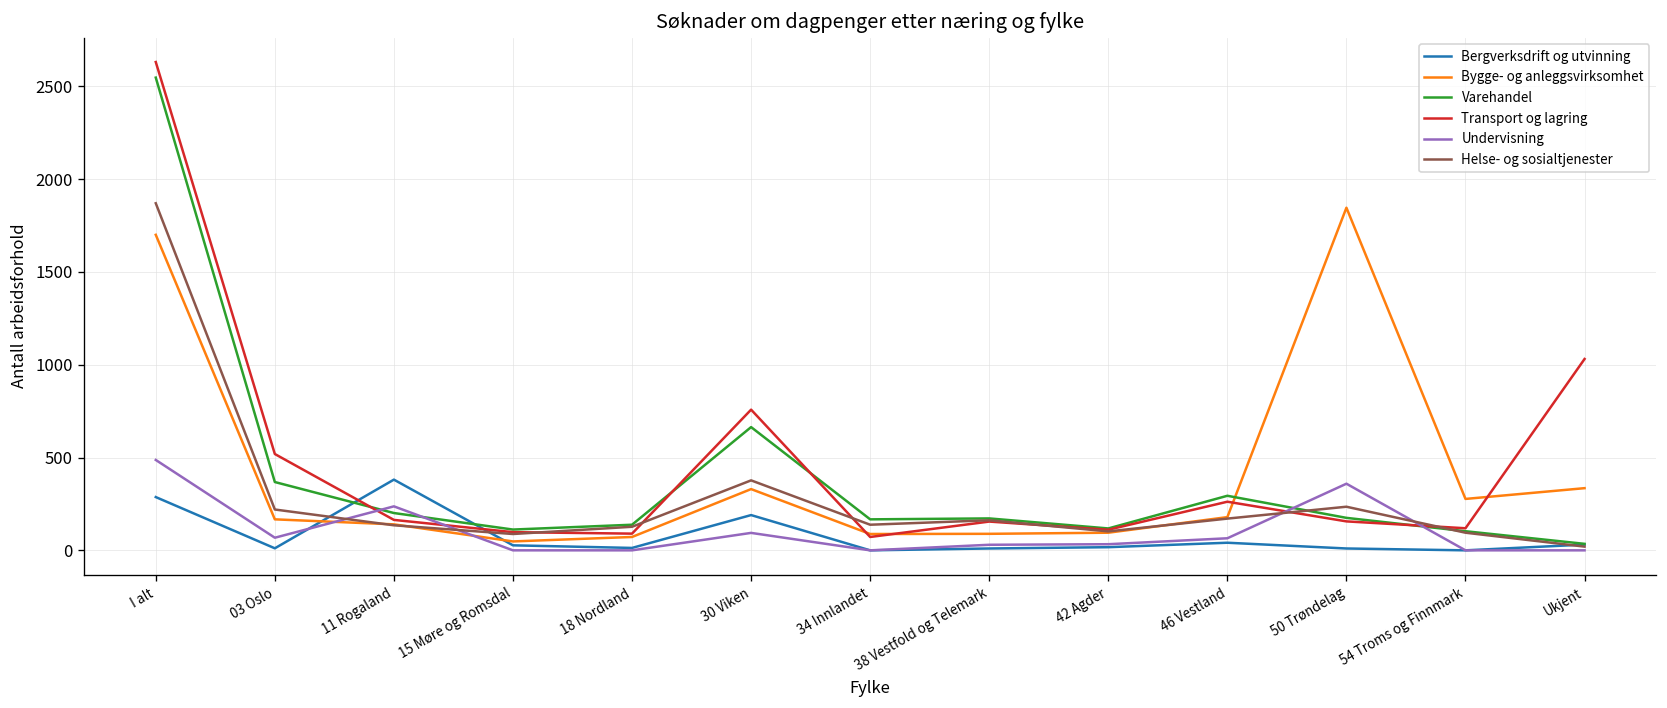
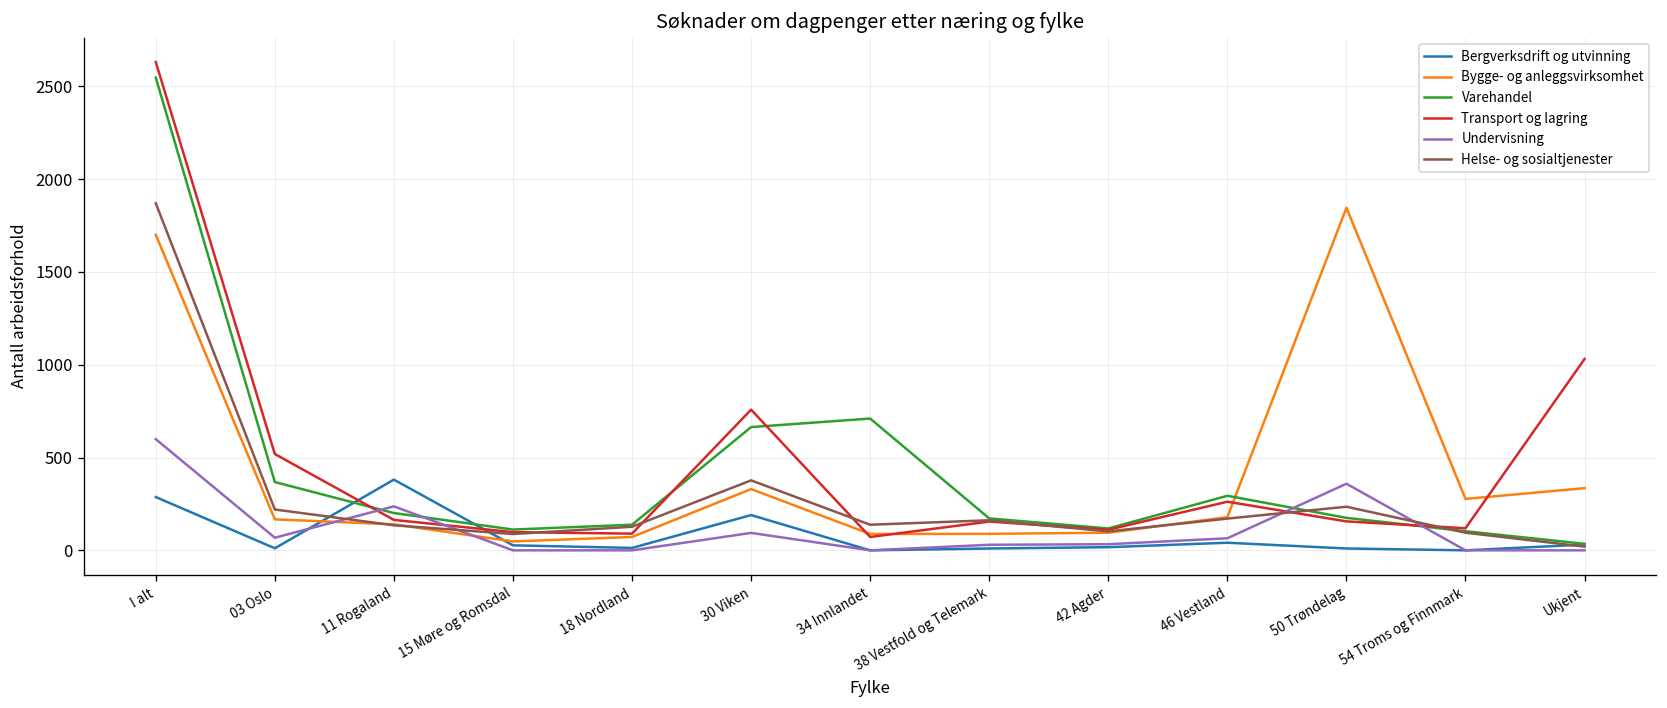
  {
    "Bergverksdrift og utvinning": {
      "I alt": 290,
      "03 Oslo": 10,
      "11 Rogaland": 380,
      "15 Møre og Romsdal": 30,
      "30 Viken": 190,
      "38 Vestfold og Telemark": 10,
      "46 Vestland": 40,
      "50 Trøndelag": 10
    },
    "Bygge- og anleggsvirksomhet": {
      "I alt": 1700,
      "03 Oslo": 170,
      "15 Møre og Romsdal": 50,
      "18 Nordland": 70,
      "30 Viken": 330,
      "38 Vestfold og Telemark": 90,
      "50 Trøndelag": 1850,
      "54 Troms og Finnmark": 280,
      "Ukjent": 340
    },
    "Varehandel": {
      "I alt": 2550,
      "03 Oslo": 370,
      "11 Rogaland": 200,
      "30 Viken": 660,
-     "34 Innlandet": 170,
+     "34 Innlandet": 710,
      "46 Vestland": 290,
      "50 Trøndelag": 180
    },
    "Transport og lagring": {
      "I alt": 2630,
      "03 Oslo": 520,
      "11 Rogaland": 160,
      "18 Nordland": 90,
      "30 Viken": 760,
      "46 Vestland": 260,
      "50 Trøndelag": 160,
      "Ukjent": 1030
    },
    "Undervisning": {
-     "I alt": 490,
+     "I alt": 600,
      "03 Oslo": 70,
      "11 Rogaland": 240,
      "15 Møre og Romsdal": 0,
      "30 Viken": 90,
      "38 Vestfold og Telemark": 30,
      "46 Vestland": 70,
      "50 Trøndelag": 360,
      "Ukjent": 0
    },
    "Helse- og sosialtjenester": {
      "I alt": 1870,
      "03 Oslo": 220,
      "30 Viken": 380,
      "34 Innlandet": 140,
      "50 Trøndelag": 240
    }
  }
